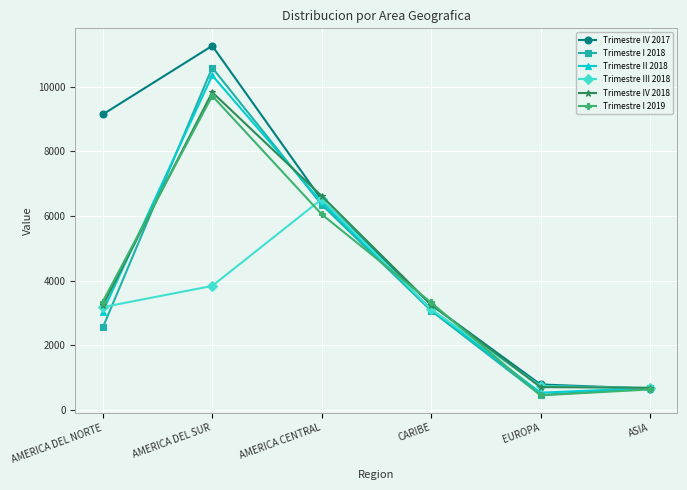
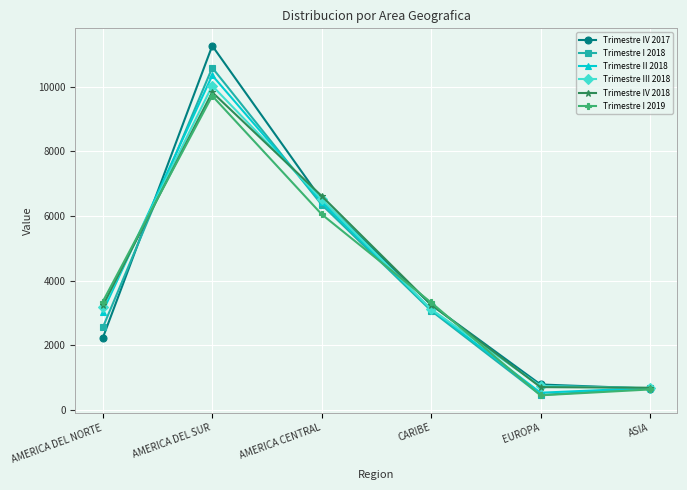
  {
    "Trimestre IV 2017": {
-     "AMERICA DEL NORTE": 9100,
+     "AMERICA DEL NORTE": 2200,
      "AMERICA DEL SUR": 11300
    },
    "Trimestre III 2018": {
-     "AMERICA DEL SUR": 3800
+     "AMERICA DEL SUR": 10000
    }
  }
